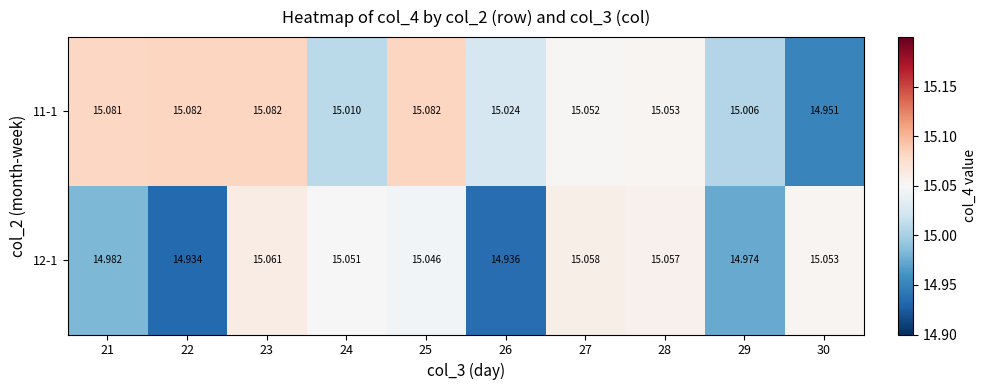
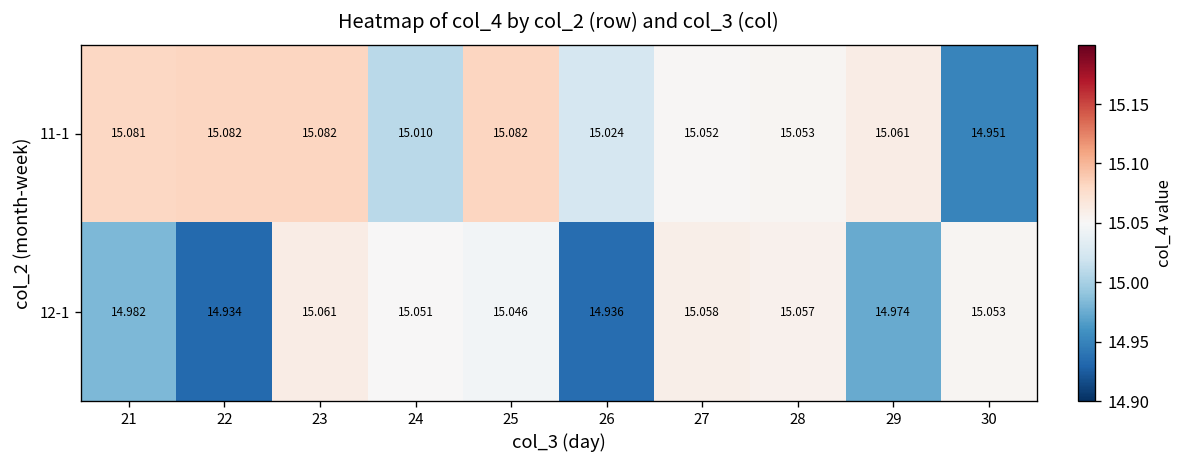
  {
    "11-1": {
      "21": 15.081,
      "22": 15.082,
      "23": 15.082,
      "24": 15.010,
      "25": 15.082,
      "26": 15.024,
      "27": 15.052,
      "28": 15.053,
-     "29": 15.006,
+     "29": 15.061,
      "30": 14.951
    },
    "12-1": {
      "21": 14.982,
      "22": 14.934,
      "23": 15.061,
      "24": 15.051,
      "25": 15.046,
      "26": 14.936,
      "27": 15.058,
      "28": 15.057,
      "29": 14.974,
      "30": 15.053
    }
  }
